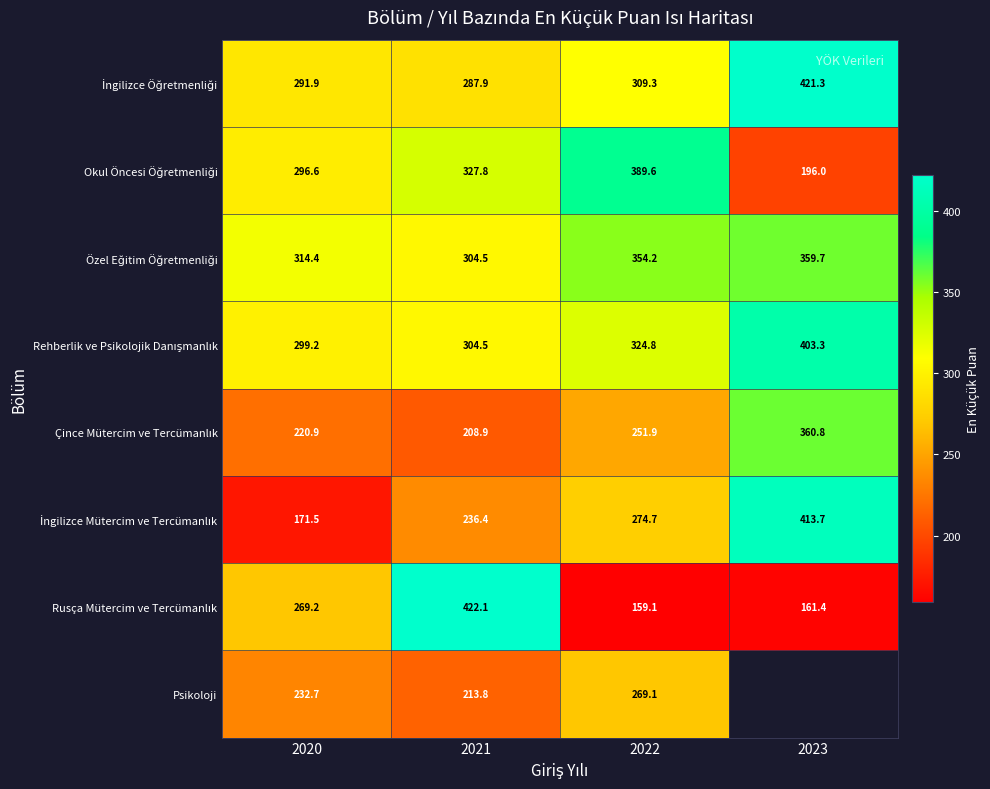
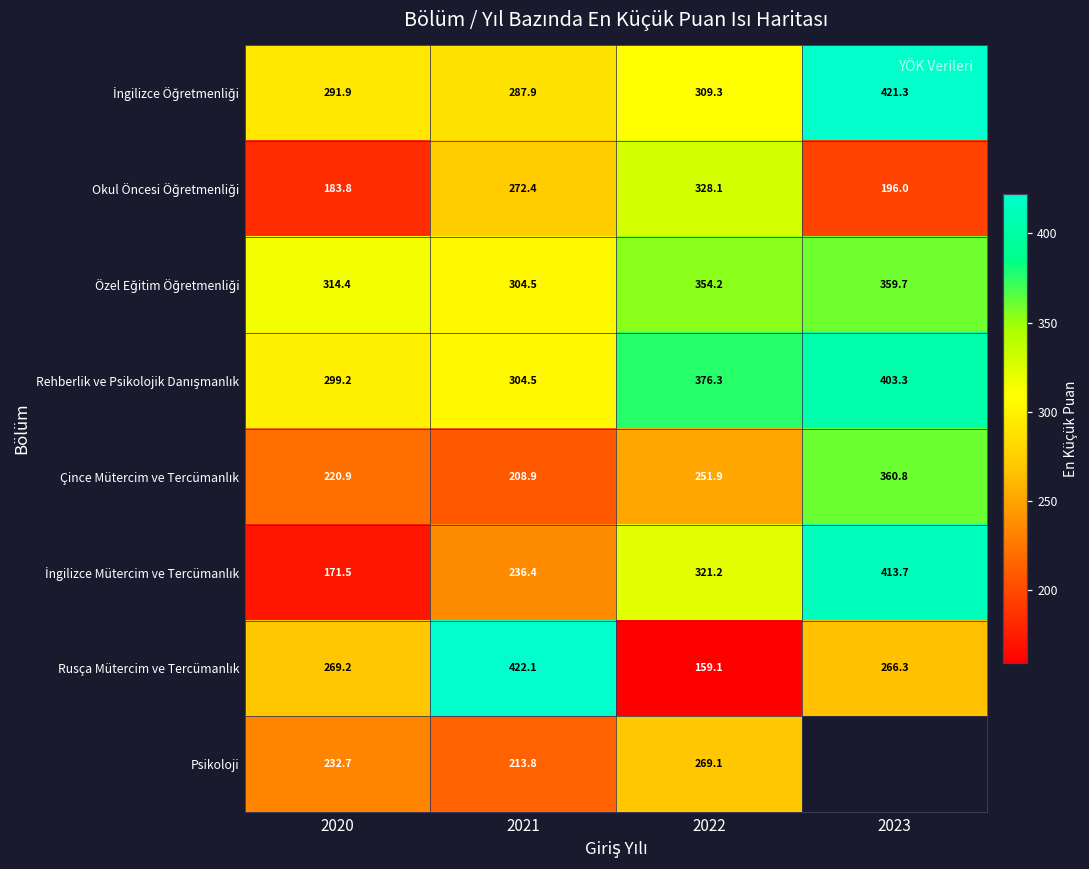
  {
    "İngilizce Öğretmenliği": {
      "2020": 291.9,
      "2021": 287.9,
      "2022": 309.3
    },
    "Okul Öncesi Öğretmenliği": {
-     "2020": 296.6,
-     "2021": 327.8,
-     "2022": 389.6,
+     "2020": 183.8,
+     "2021": 272.4,
+     "2022": 328.1,
      "2023": 196.0
    },
    "Özel Eğitim Öğretmenliği": {
      "2020": 314.4,
      "2021": 304.5,
      "2022": 354.2,
      "2023": 359.7
    },
    "Rehberlik ve Psikolojik Danışmanlık": {
      "2020": 299.2,
      "2021": 304.5,
-     "2022": 324.8,
+     "2022": 376.3,
      "2023": 403.3
    },
    "Çince Mütercim ve Tercümanlık": {
      "2020": 220.9,
      "2021": 208.9,
      "2022": 251.9,
      "2023": 360.8
    },
    "İngilizce Mütercim ve Tercümanlık": {
      "2020": 171.5,
      "2021": 236.4,
-     "2022": 274.7,
+     "2022": 321.2,
      "2023": 413.7
    },
    "Rusça Mütercim ve Tercümanlık": {
      "2020": 269.2,
      "2021": 422.1,
      "2022": 159.1,
-     "2023": 161.4
+     "2023": 266.3
    },
    "Psikoloji": {
      "2020": 232.7,
      "2021": 213.8,
      "2022": 269.1
    }
  }
